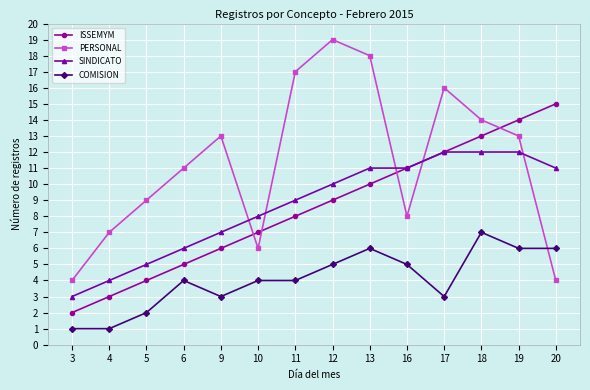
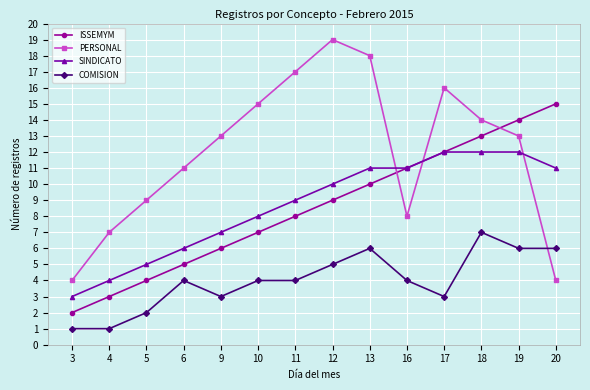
  {
    "PERSONAL": {
      "3": 4,
      "4": 7,
      "5": 9,
      "6": 11,
      "9": 13,
-     "10": 6,
+     "10": 15,
      "11": 17,
      "12": 19,
      "13": 18,
      "16": 8,
      "17": 16,
      "18": 14,
      "19": 13,
      "20": 4
    },
    "COMISION": {
      "3": 1,
      "4": 1,
      "5": 2,
      "6": 4,
      "9": 3,
      "10": 4,
      "11": 4,
      "12": 5,
      "13": 6,
-     "16": 5,
+     "16": 4,
      "17": 3,
      "18": 7,
      "19": 6,
      "20": 6
    }
  }
